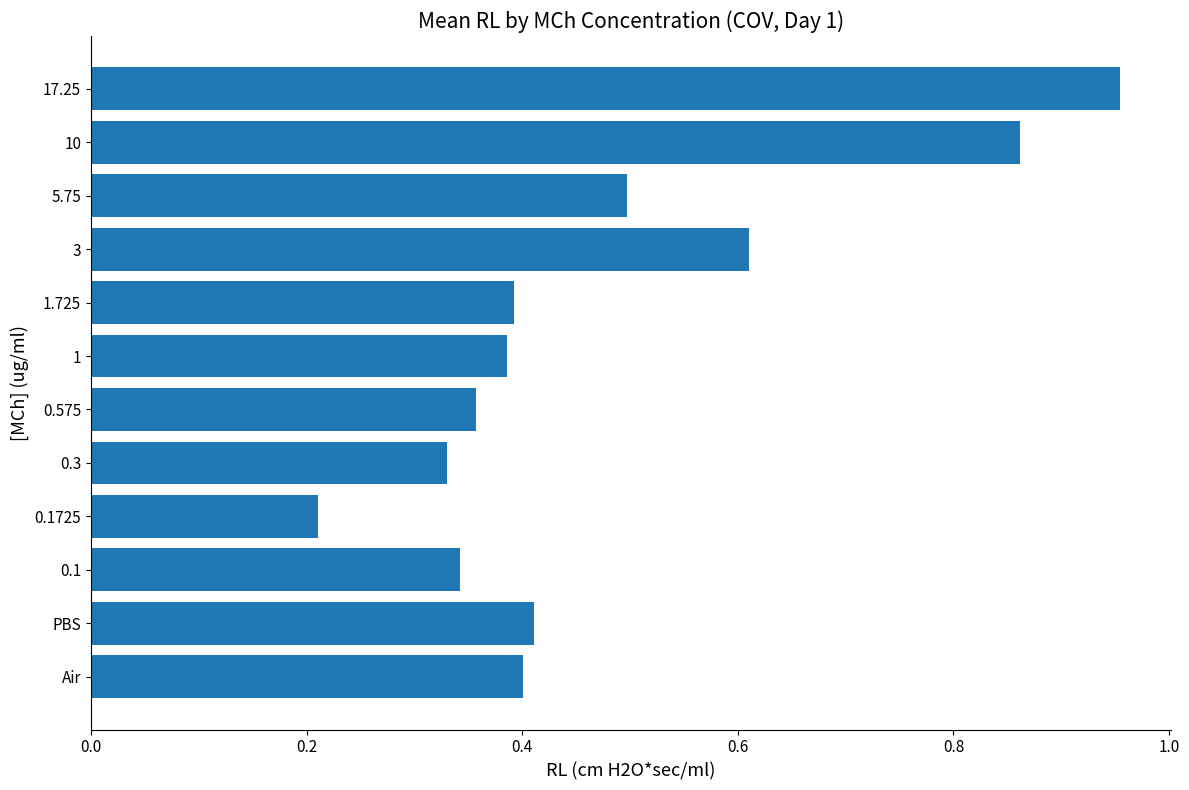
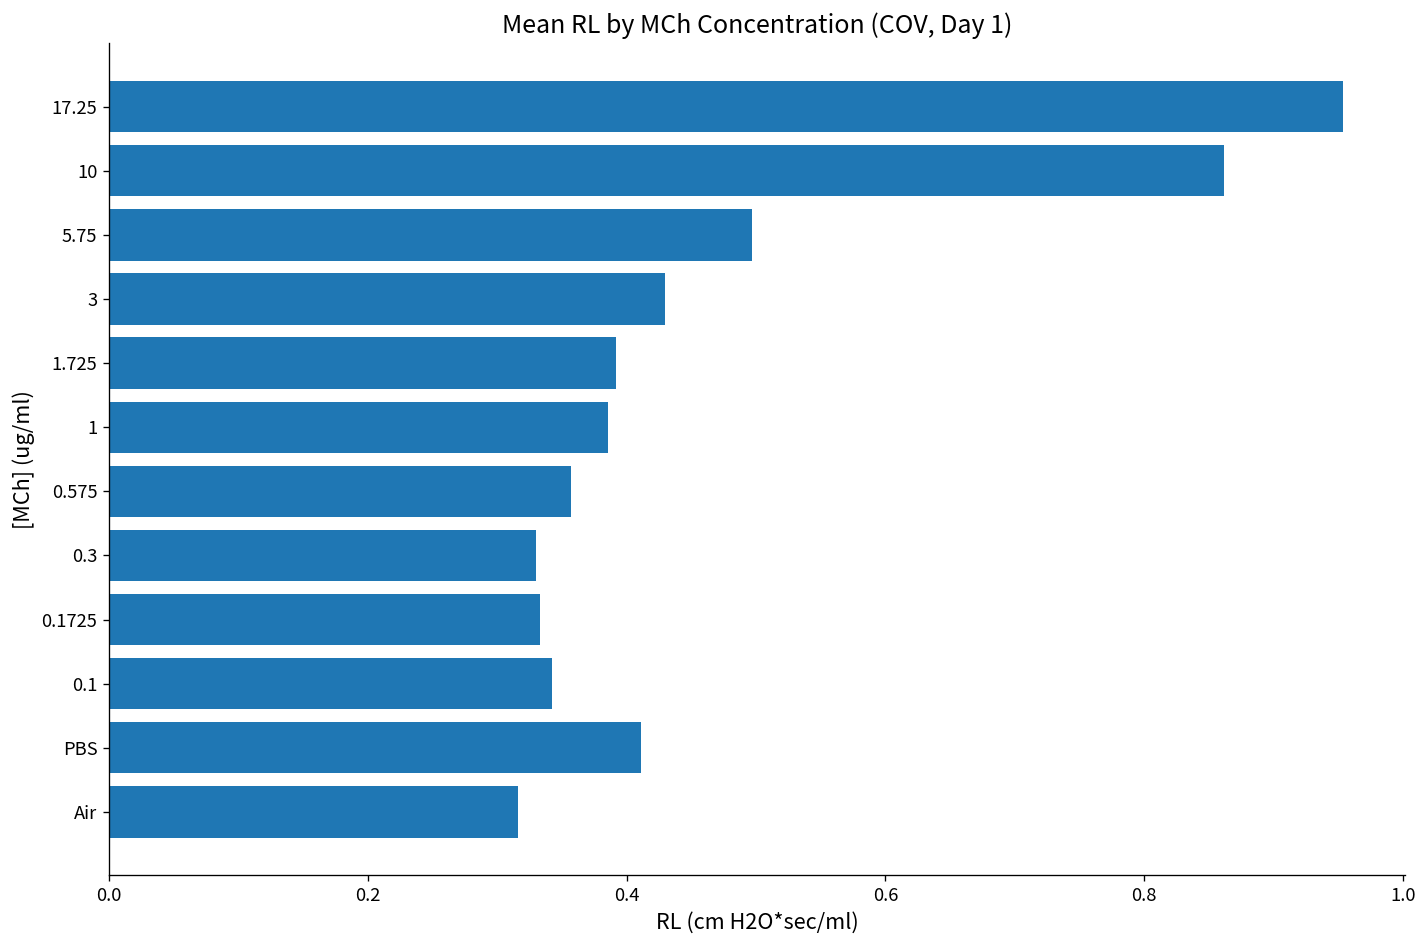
  {
    "17.25": 0.954,
    "10": 0.862,
    "5.75": 0.497,
-   "3": 0.61,
+   "3": 0.43,
    "1.725": 0.392,
    "1": 0.386,
    "0.575": 0.357,
    "0.3": 0.330,
-   "0.1725": 0.211,
+   "0.1725": 0.333,
    "0.1": 0.342,
    "PBS": 0.411,
-   "Air": 0.401
+   "Air": 0.316
  }
